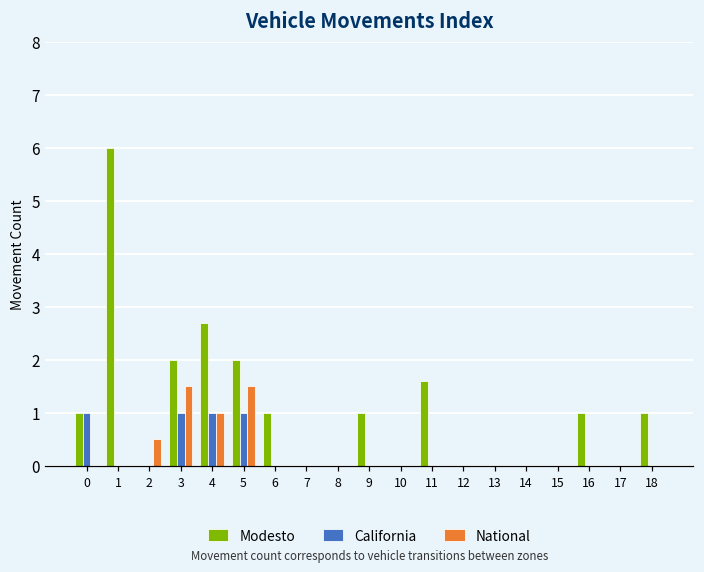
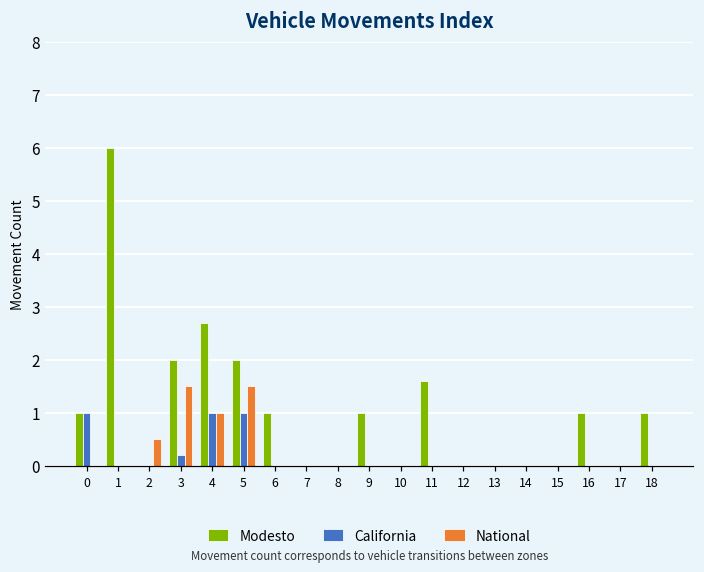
  {
    "Modesto": {
      "0": 1.0,
      "1": 6.0,
      "2": 0.0,
      "3": 2.0,
      "4": 2.7,
      "5": 2.0,
      "6": 1.0,
      "7": 0.0,
      "8": 0.0,
      "9": 1.0,
      "10": 0.0,
      "11": 1.6,
      "12": 0.0,
      "13": 0.0,
      "14": 0.0,
      "15": 0.0,
      "16": 1.0,
      "17": 0.0,
      "18": 1.0
    },
    "California": {
      "0": 1.0,
      "1": 0.0,
      "2": 0.0,
-     "3": 1.0,
+     "3": 0.2,
      "4": 1.0,
      "5": 1.0,
      "6": 0.0,
      "7": 0.0,
      "8": 0.0,
      "9": 0.0,
      "10": 0.0,
      "11": 0.0,
      "12": 0.0,
      "13": 0.0,
      "14": 0.0,
      "15": 0.0,
      "16": 0.0,
      "17": 0.0,
      "18": 0.0
    },
    "National": {
      "0": 0.0,
      "1": 0.0,
      "2": 0.5,
      "3": 1.5,
      "4": 1.0,
      "5": 1.5,
      "6": 0.0,
      "7": 0.0,
      "8": 0.0,
      "9": 0.0,
      "10": 0.0,
      "11": 0.0,
      "12": 0.0,
      "13": 0.0,
      "14": 0.0,
      "15": 0.0,
      "16": 0.0,
      "17": 0.0,
      "18": 0.0
    }
  }
